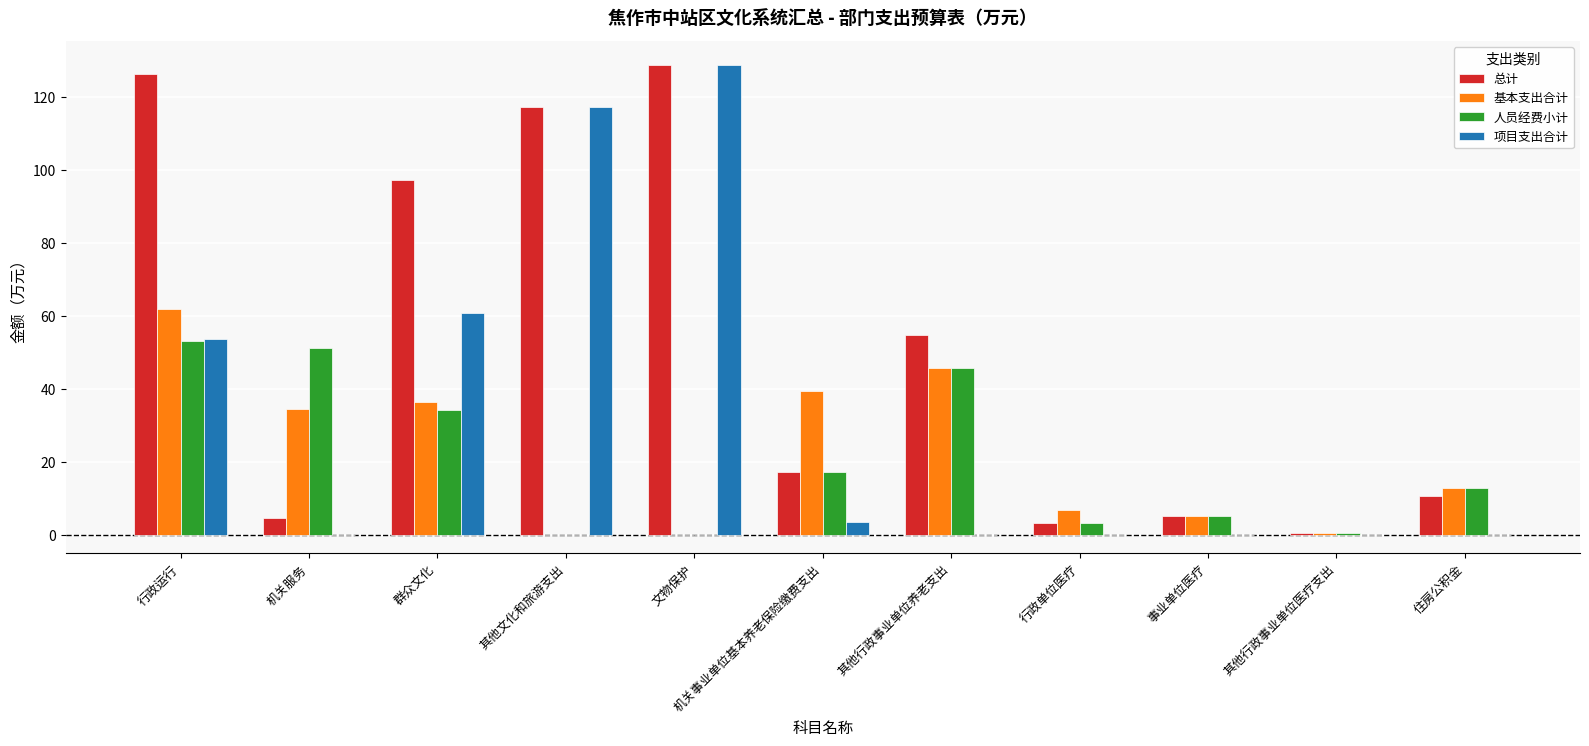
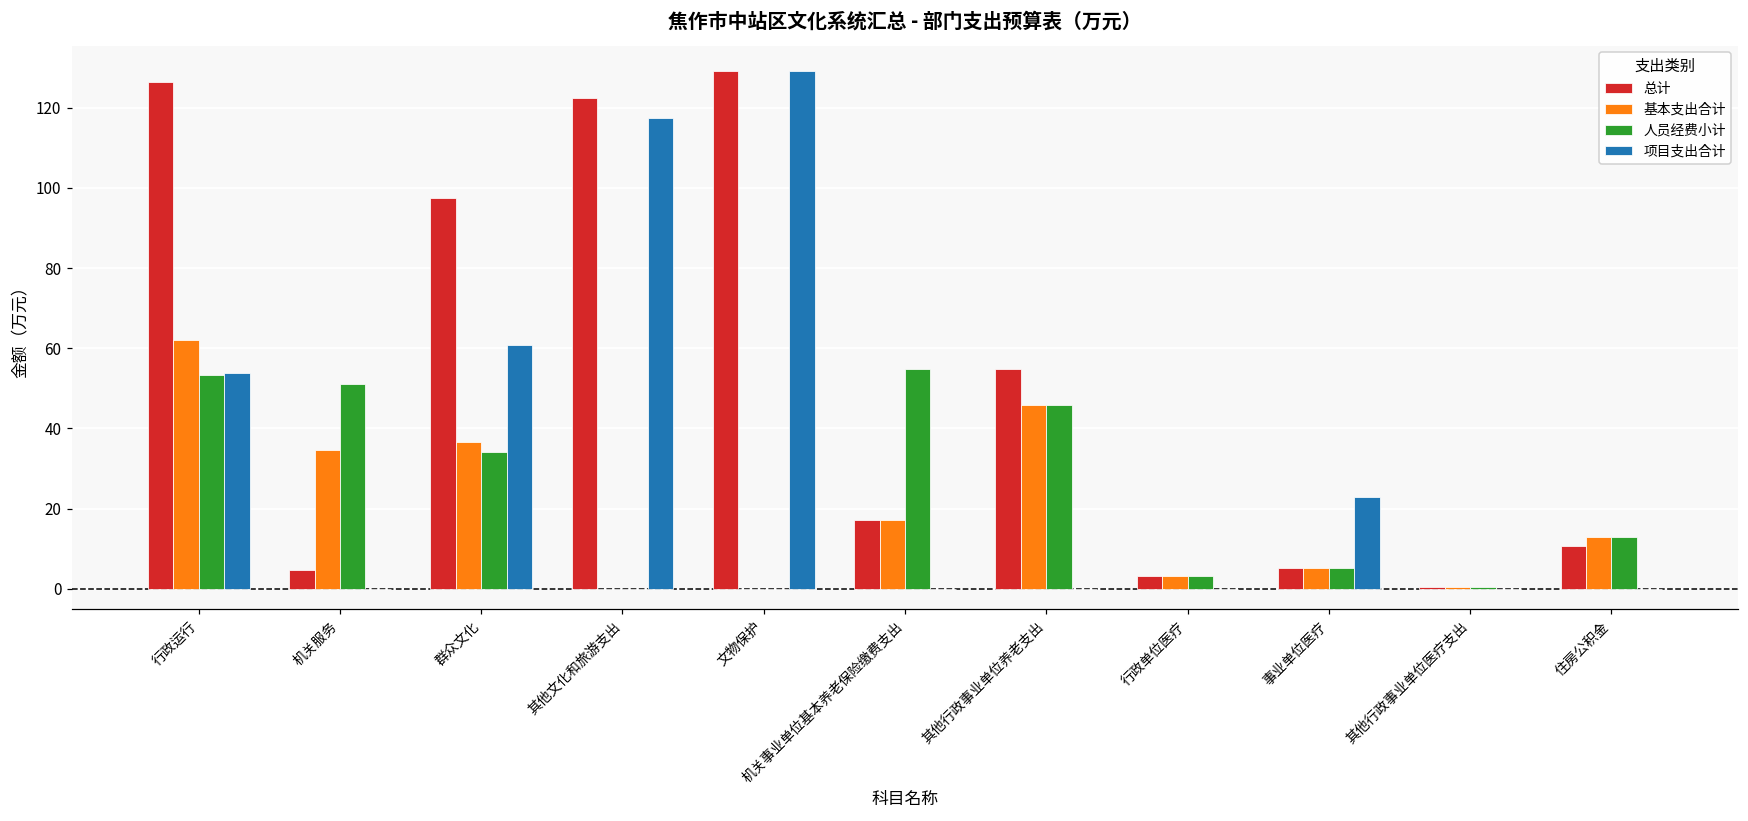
  {
    "总计": {
      "行政运行": 126,
      "机关服务": 5,
      "群众文化": 97,
-     "其他文化和旅游支出": 118,
+     "其他文化和旅游支出": 122,
      "文物保护": 129,
      "机关事业单位基本养老保险缴费支出": 17,
      "其他行政事业单位养老支出": 55,
      "行政单位医疗": 3,
      "事业单位医疗": 5,
      "住房公积金": 11
    },
    "基本支出合计": {
      "行政运行": 62,
      "机关服务": 35,
      "群众文化": 37,
      "其他文化和旅游支出": 0,
      "文物保护": 0,
-     "机关事业单位基本养老保险缴费支出": 39,
+     "机关事业单位基本养老保险缴费支出": 17,
      "其他行政事业单位养老支出": 46,
-     "行政单位医疗": 7,
+     "行政单位医疗": 3,
      "事业单位医疗": 5,
      "住房公积金": 13
    },
    "人员经费小计": {
      "行政运行": 53,
      "机关服务": 51,
      "群众文化": 34,
      "其他文化和旅游支出": 0,
      "文物保护": 0,
-     "机关事业单位基本养老保险缴费支出": 17,
+     "机关事业单位基本养老保险缴费支出": 55,
      "其他行政事业单位养老支出": 46,
      "行政单位医疗": 3,
      "事业单位医疗": 5,
      "住房公积金": 13
    },
    "项目支出合计": {
      "行政运行": 54,
      "机关服务": 0,
      "群众文化": 61,
      "其他文化和旅游支出": 118,
      "文物保护": 129,
-     "机关事业单位基本养老保险缴费支出": 4,
+     "机关事业单位基本养老保险缴费支出": 0,
      "其他行政事业单位养老支出": 0,
      "行政单位医疗": 0,
-     "事业单位医疗": 0,
+     "事业单位医疗": 23,
      "其他行政事业单位医疗支出": 0,
      "住房公积金": 0
    }
  }
